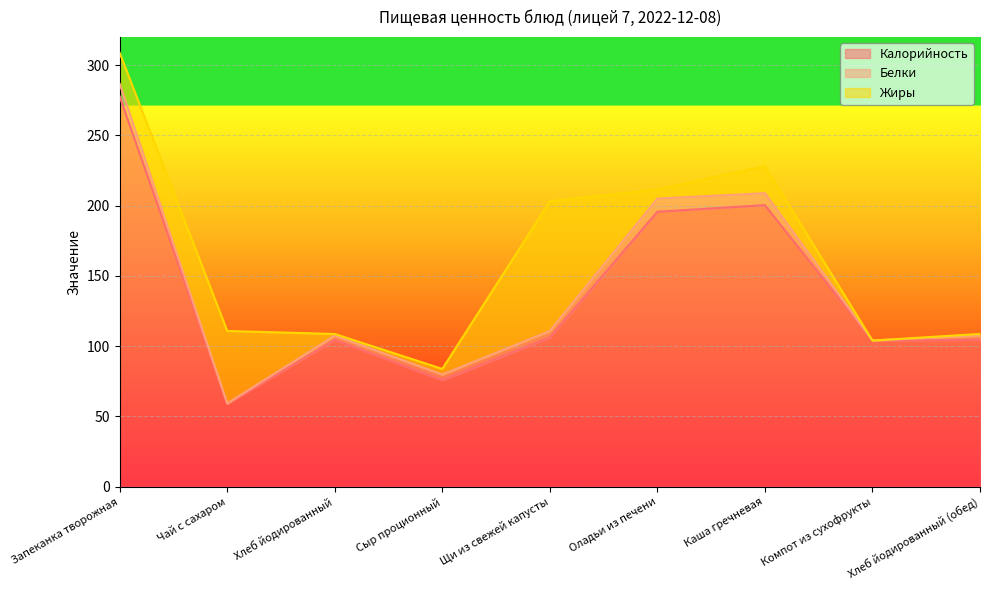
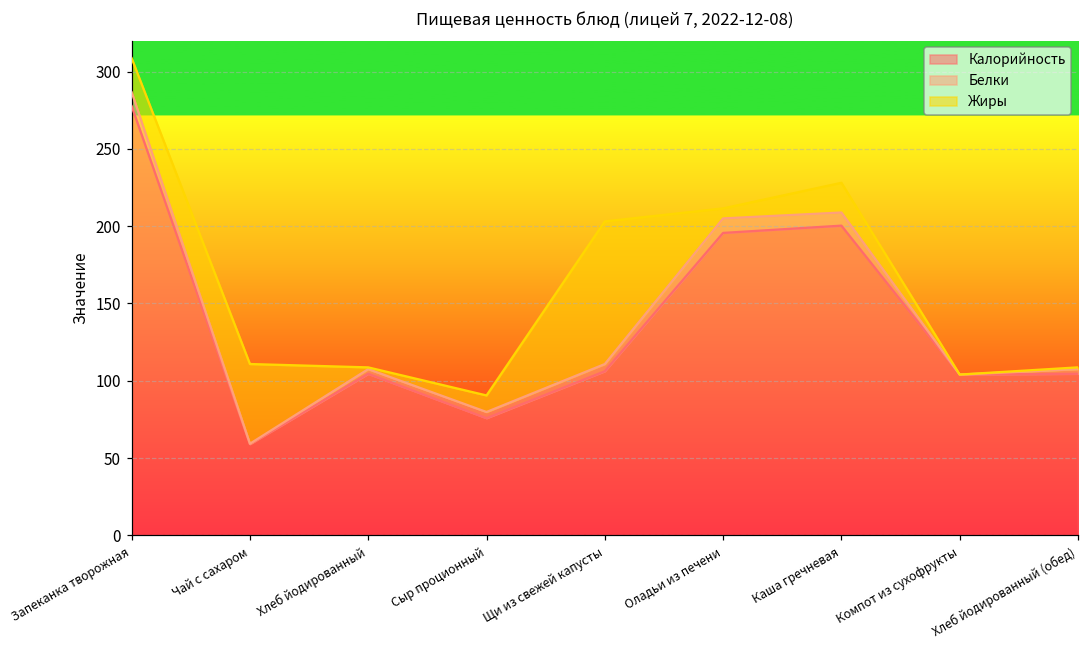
  {
    "Жиры": {
      "Запеканка творожная": 22,
      "Чай с сахаром": 52,
-     "Сыр проционный": 4,
+     "Сыр проционный": 11,
      "Щи из свежей капусты": 92,
      "Оладьи из печени": 6,
      "Каша гречневая": 19
    }
  }
